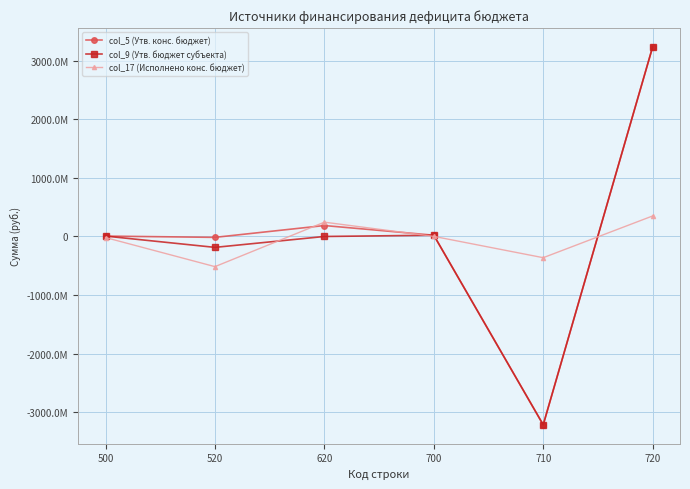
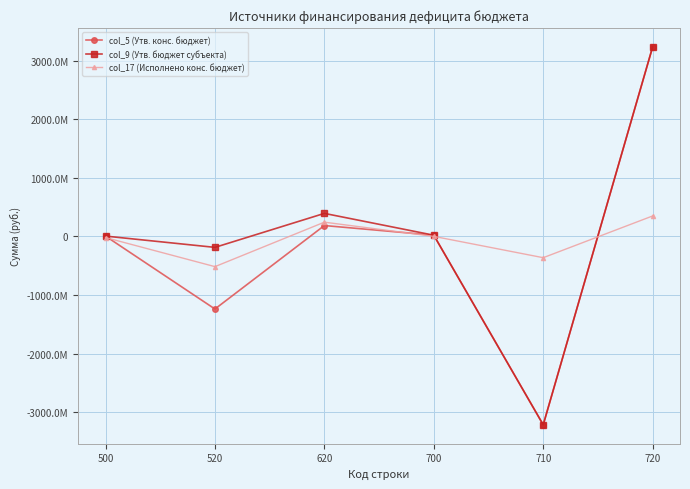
  {
    "col_5 (Утв. конс. бюджет)": {
-     "520": 0,
+     "520": -1200000000,
      "620": 200000000
    },
    "col_9 (Утв. бюджет субъекта)": {
      "520": -200000000,
-     "620": 0
+     "620": 400000000
    },
    "col_17 (Исполнено конс. бюджет)": {
      "520": -500000000,
      "620": 200000000,
      "710": -400000000,
      "720": 400000000
    }
  }
